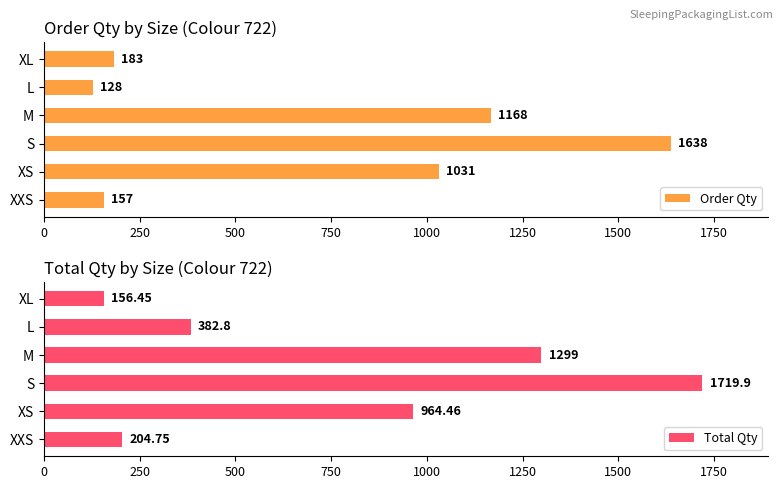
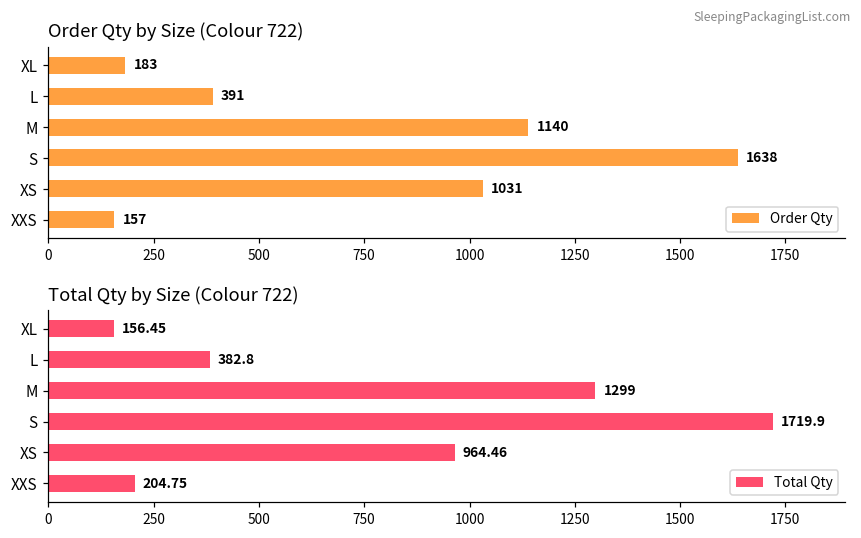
  {
    "Order Qty by Size (Colour 722)": {
      "XL": 183,
-     "L": 128,
-     "M": 1168,
+     "L": 391,
+     "M": 1140,
      "S": 1638,
      "XS": 1031,
      "XXS": 157
    },
    "Total Qty by Size (Colour 722)": {
      "XL": 156.45,
      "L": 382.8,
      "M": 1299,
      "S": 1719.9,
      "XS": 964.46,
      "XXS": 204.75
    }
  }
